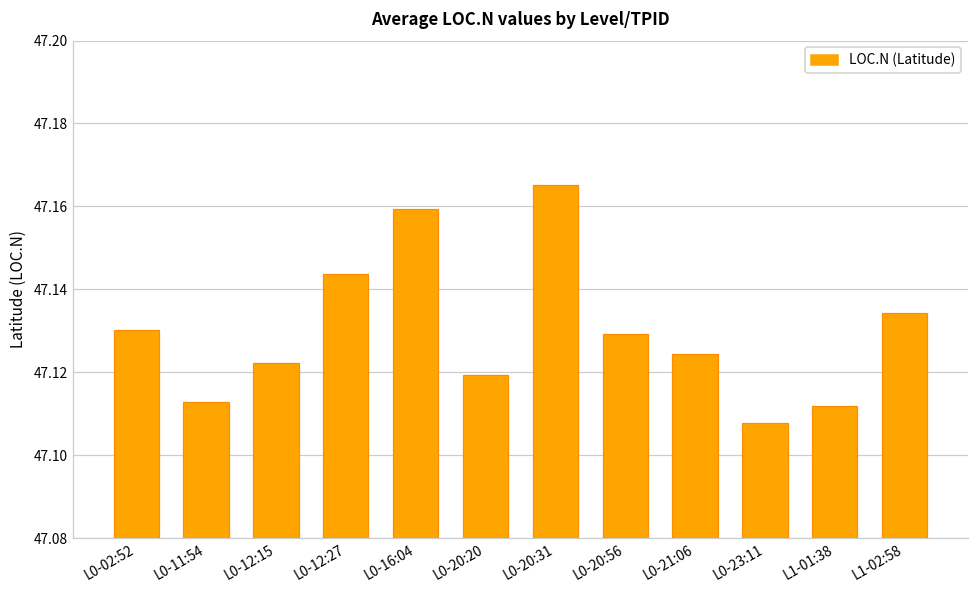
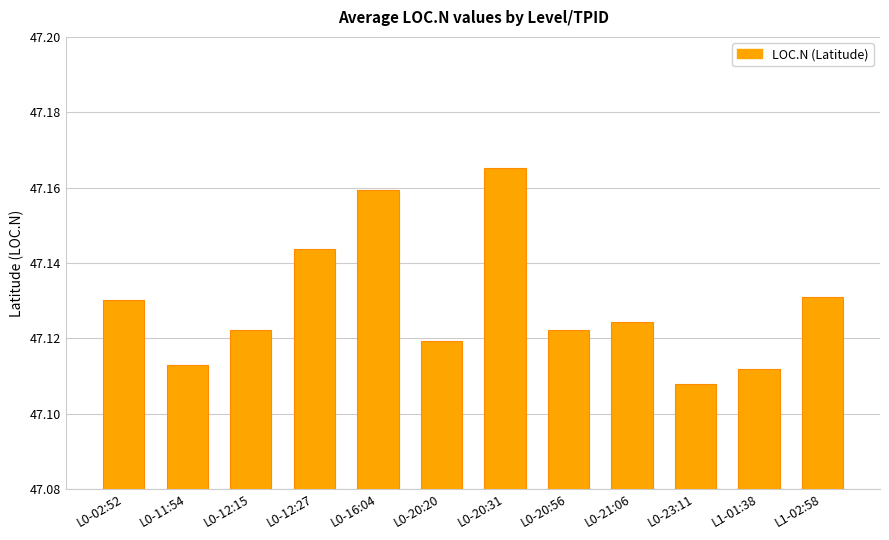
  {
    "L0-02:52": 47.130,
    "L0-11:54": 47.113,
    "L0-12:15": 47.122,
    "L0-12:27": 47.144,
    "L0-16:04": 47.159,
    "L0-20:20": 47.119,
    "L0-20:31": 47.165,
-   "L0-20:56": 47.129,
+   "L0-20:56": 47.122,
    "L0-21:06": 47.124,
    "L0-23:11": 47.108,
    "L1-01:38": 47.112,
-   "L1-02:58": 47.134
+   "L1-02:58": 47.131
  }
